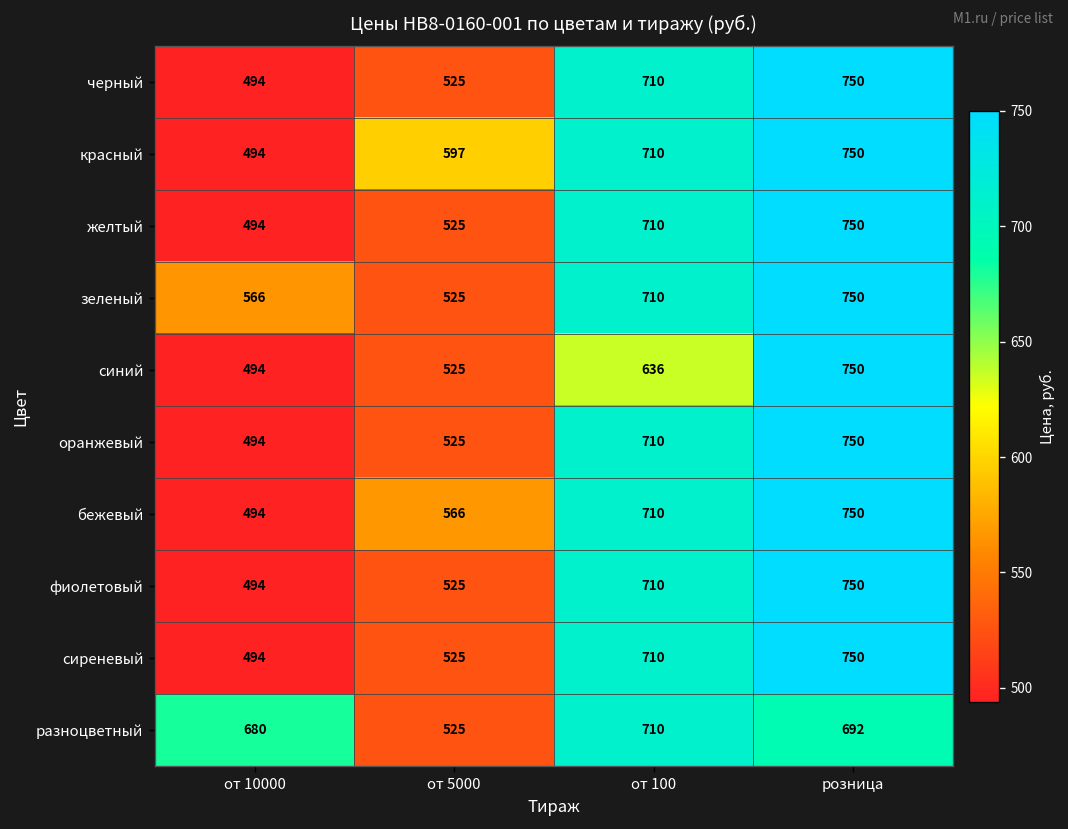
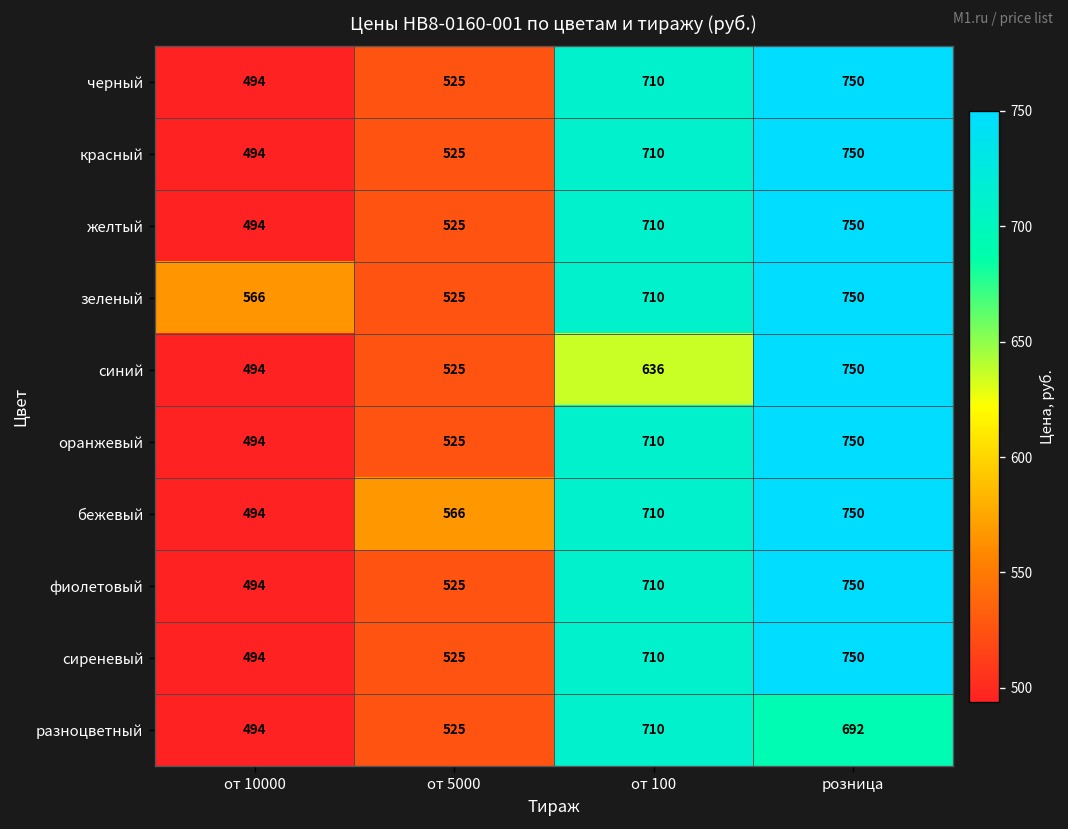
  {
    "черный": {
      "от 10000": 494,
      "от 5000": 525,
      "от 100": 710,
      "розница": 750
    },
    "красный": {
      "от 10000": 494,
-     "от 5000": 597,
+     "от 5000": 525,
      "от 100": 710,
      "розница": 750
    },
    "желтый": {
      "от 10000": 494,
      "от 5000": 525,
      "от 100": 710,
      "розница": 750
    },
    "зеленый": {
      "от 10000": 566,
      "от 5000": 525,
      "от 100": 710,
      "розница": 750
    },
    "синий": {
      "от 10000": 494,
      "от 5000": 525,
      "от 100": 636,
      "розница": 750
    },
    "оранжевый": {
      "от 10000": 494,
      "от 5000": 525,
      "от 100": 710,
      "розница": 750
    },
    "бежевый": {
      "от 10000": 494,
      "от 5000": 566,
      "от 100": 710,
      "розница": 750
    },
    "фиолетовый": {
      "от 10000": 494,
      "от 5000": 525,
      "от 100": 710,
      "розница": 750
    },
    "сиреневый": {
      "от 10000": 494,
      "от 5000": 525,
      "от 100": 710,
      "розница": 750
    },
    "разноцветный": {
-     "от 10000": 680,
+     "от 10000": 494,
      "от 5000": 525,
      "от 100": 710,
      "розница": 692
    }
  }
